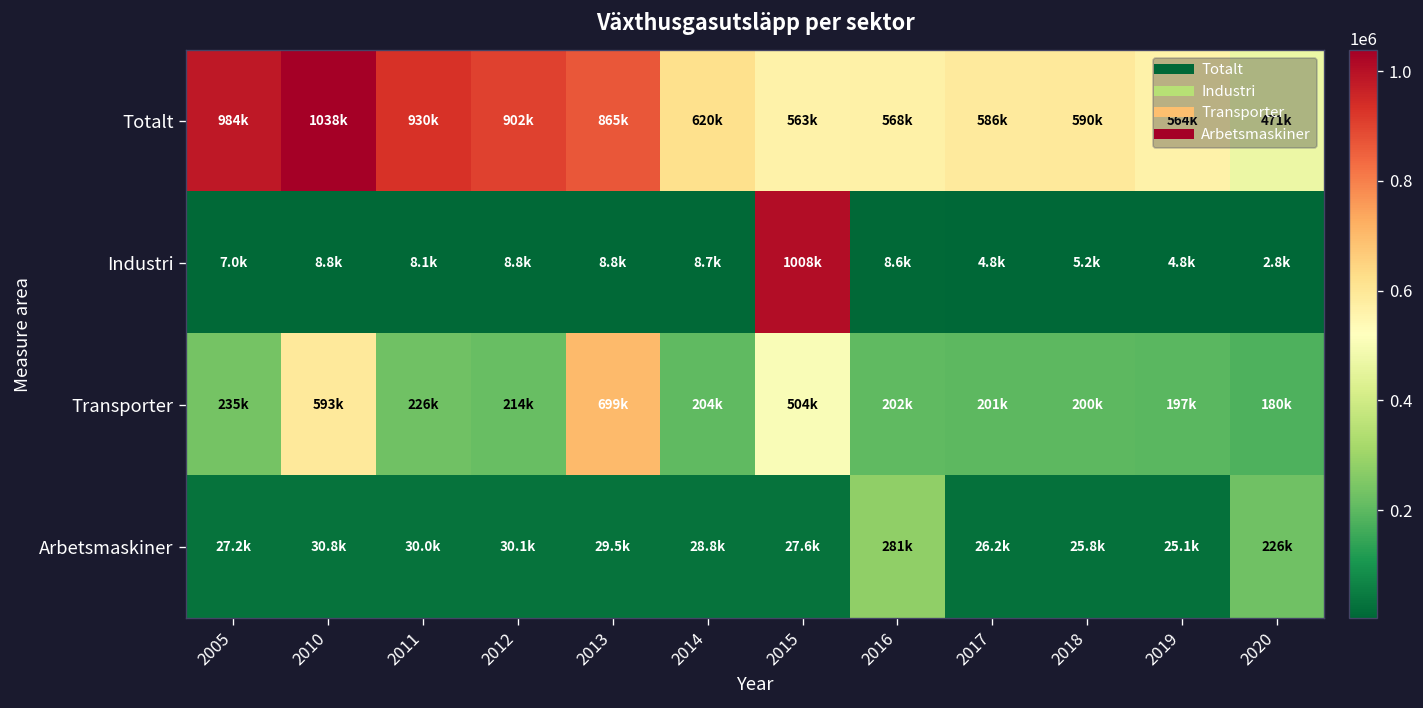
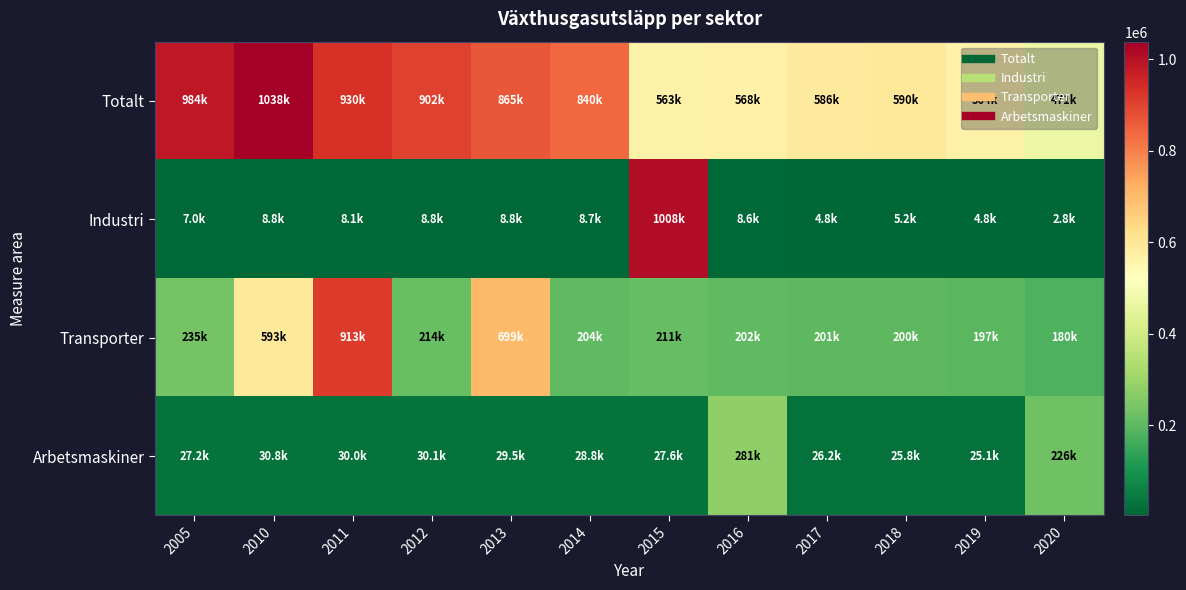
  {
    "Totalt": {
      "2005": "984k",
      "2010": "1038k",
      "2011": "930k",
      "2012": "902k",
      "2013": "865k",
-     "2014": "620k",
+     "2014": "840k",
      "2015": "563k",
      "2016": "568k",
      "2017": "586k",
      "2018": "590k"
    },
    "Industri": {
      "2005": "7.0k",
      "2010": "8.8k",
      "2011": "8.1k",
      "2012": "8.8k",
      "2013": "8.8k",
      "2014": "8.7k",
      "2015": "1008k",
      "2016": "8.6k",
      "2017": "4.8k",
      "2018": "5.2k",
      "2019": "4.8k",
      "2020": "2.8k"
    },
    "Transporter": {
      "2005": "235k",
      "2010": "593k",
-     "2011": "226k",
+     "2011": "913k",
      "2012": "214k",
      "2013": "699k",
      "2014": "204k",
-     "2015": "504k",
+     "2015": "211k",
      "2016": "202k",
      "2017": "201k",
      "2018": "200k",
      "2019": "197k",
      "2020": "180k"
    },
    "Arbetsmaskiner": {
      "2005": "27.2k",
      "2010": "30.8k",
      "2011": "30.0k",
      "2012": "30.1k",
      "2013": "29.5k",
      "2014": "28.8k",
      "2015": "27.6k",
      "2016": "281k",
      "2017": "26.2k",
      "2018": "25.8k",
      "2019": "25.1k",
      "2020": "226k"
    }
  }
